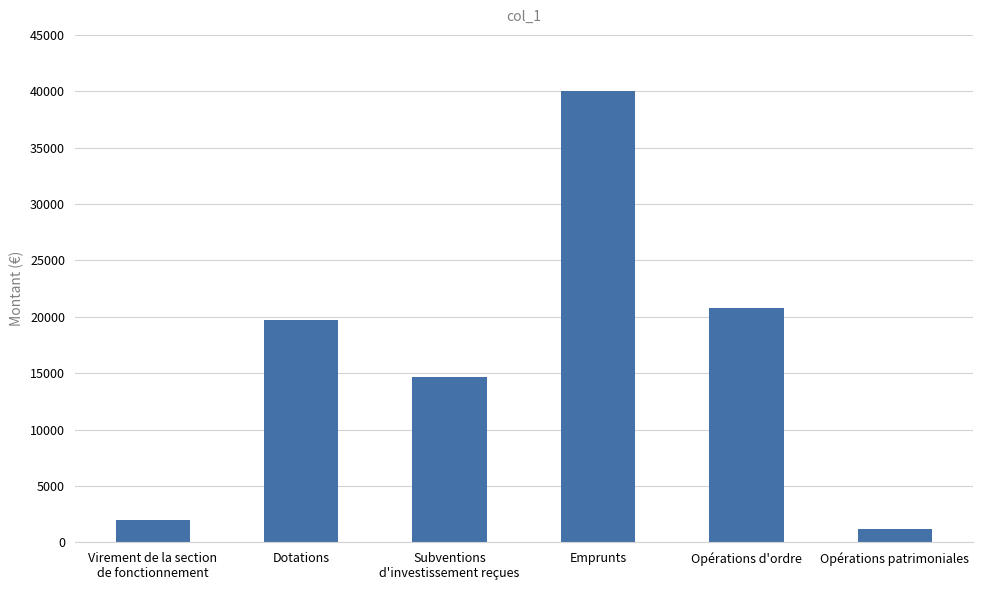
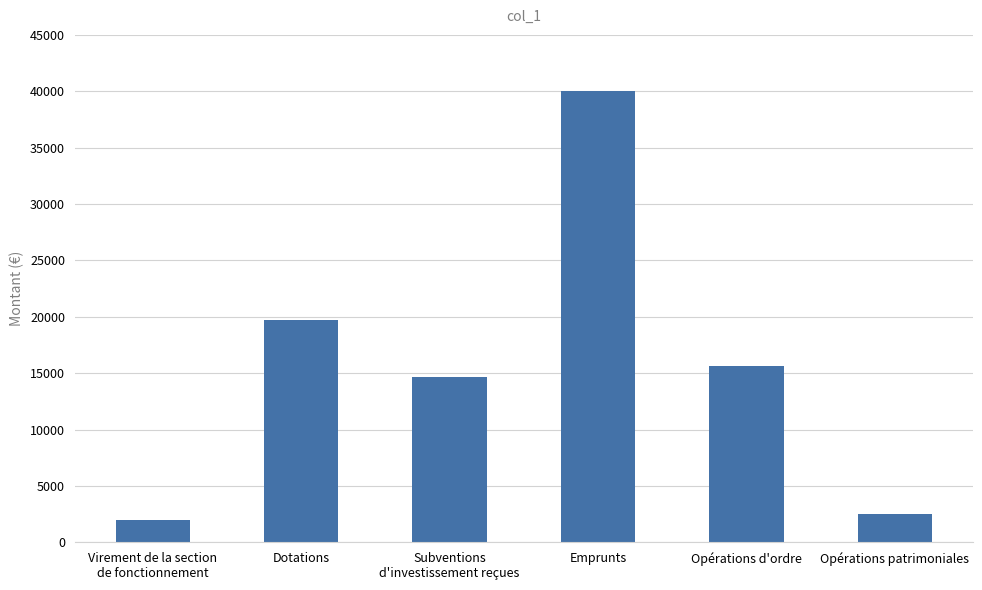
  {
    "Virement de la section de fonctionnement": 2000,
    "Dotations": 19700,
    "Subventions d'investissement reçues": 14700,
    "Emprunts": 40000,
-   "Opérations d'ordre": 20800,
-   "Opérations patrimoniales": 1200
+   "Opérations d'ordre": 15600,
+   "Opérations patrimoniales": 2500
  }
